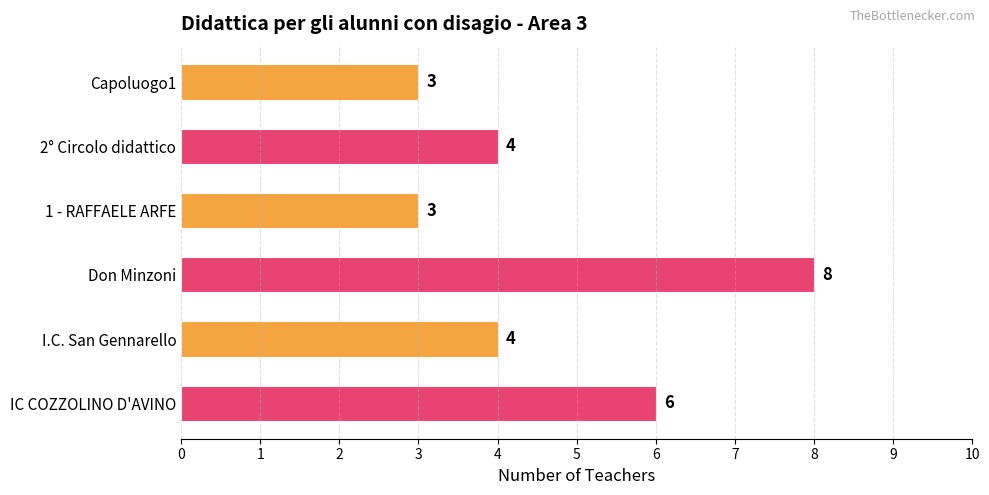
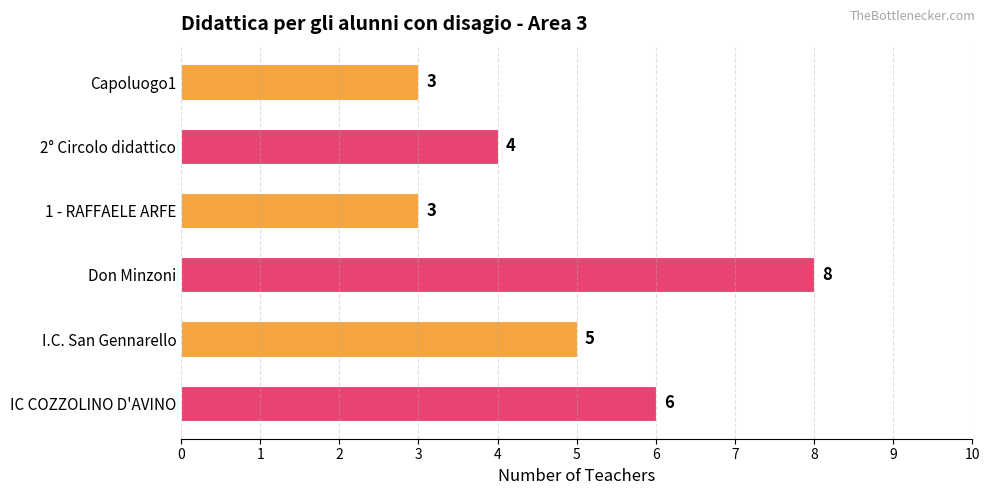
  {
    "Capoluogo1": 3,
    "2° Circolo didattico": 4,
    "1 - RAFFAELE ARFE": 3,
    "Don Minzoni": 8,
-   "I.C. San Gennarello": 4,
+   "I.C. San Gennarello": 5,
    "IC COZZOLINO D'AVINO": 6
  }
